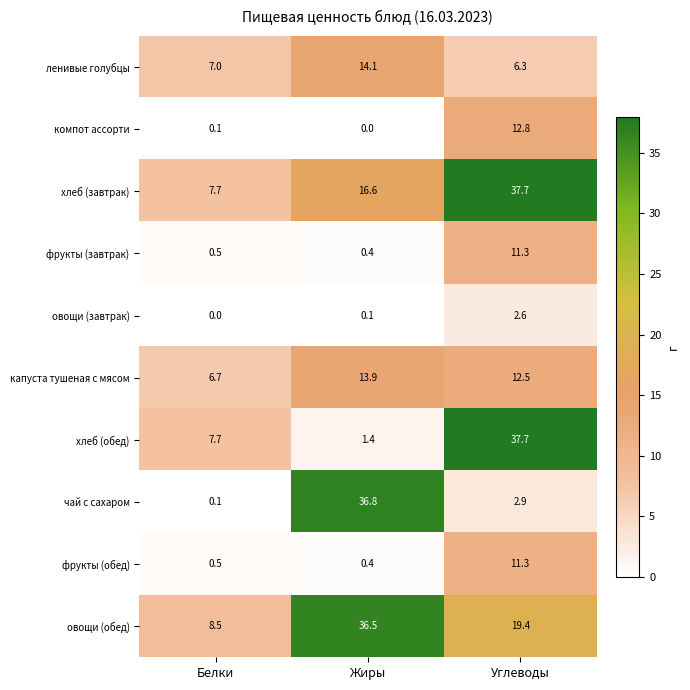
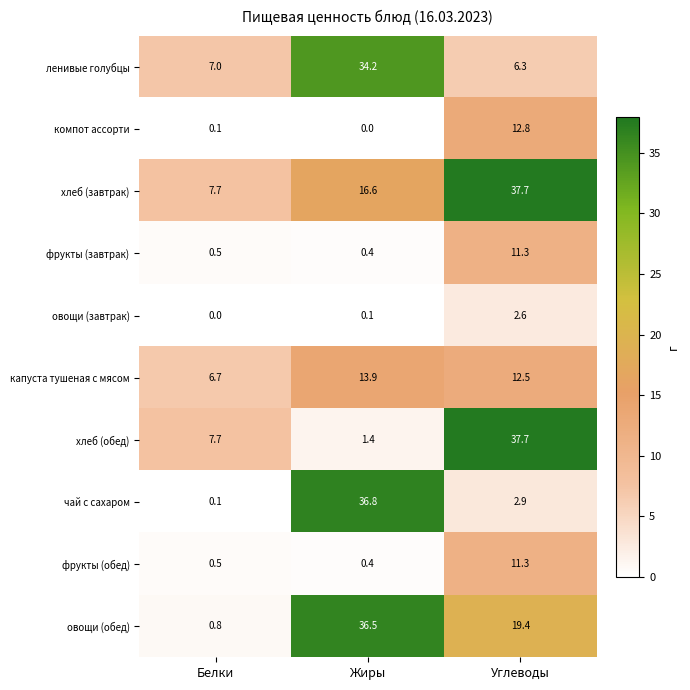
  {
    "ленивые голубцы": {
      "Белки": 7.0,
-     "Жиры": 14.1,
+     "Жиры": 34.2,
      "Углеводы": 6.3
    },
    "компот ассорти": {
      "Белки": 0.1,
      "Жиры": 0.0,
      "Углеводы": 12.8
    },
    "хлеб (завтрак)": {
      "Белки": 7.7,
      "Жиры": 16.6,
      "Углеводы": 37.7
    },
    "фрукты (завтрак)": {
      "Белки": 0.5,
      "Жиры": 0.4,
      "Углеводы": 11.3
    },
    "овощи (завтрак)": {
      "Белки": 0.0,
      "Жиры": 0.1,
      "Углеводы": 2.6
    },
    "капуста тушеная с мясом": {
      "Белки": 6.7,
      "Жиры": 13.9,
      "Углеводы": 12.5
    },
    "хлеб (обед)": {
      "Белки": 7.7,
      "Жиры": 1.4,
      "Углеводы": 37.7
    },
    "чай с сахаром": {
      "Белки": 0.1,
      "Жиры": 36.8,
      "Углеводы": 2.9
    },
    "фрукты (обед)": {
      "Белки": 0.5,
      "Жиры": 0.4,
      "Углеводы": 11.3
    },
    "овощи (обед)": {
-     "Белки": 8.5,
+     "Белки": 0.8,
      "Жиры": 36.5,
      "Углеводы": 19.4
    }
  }
